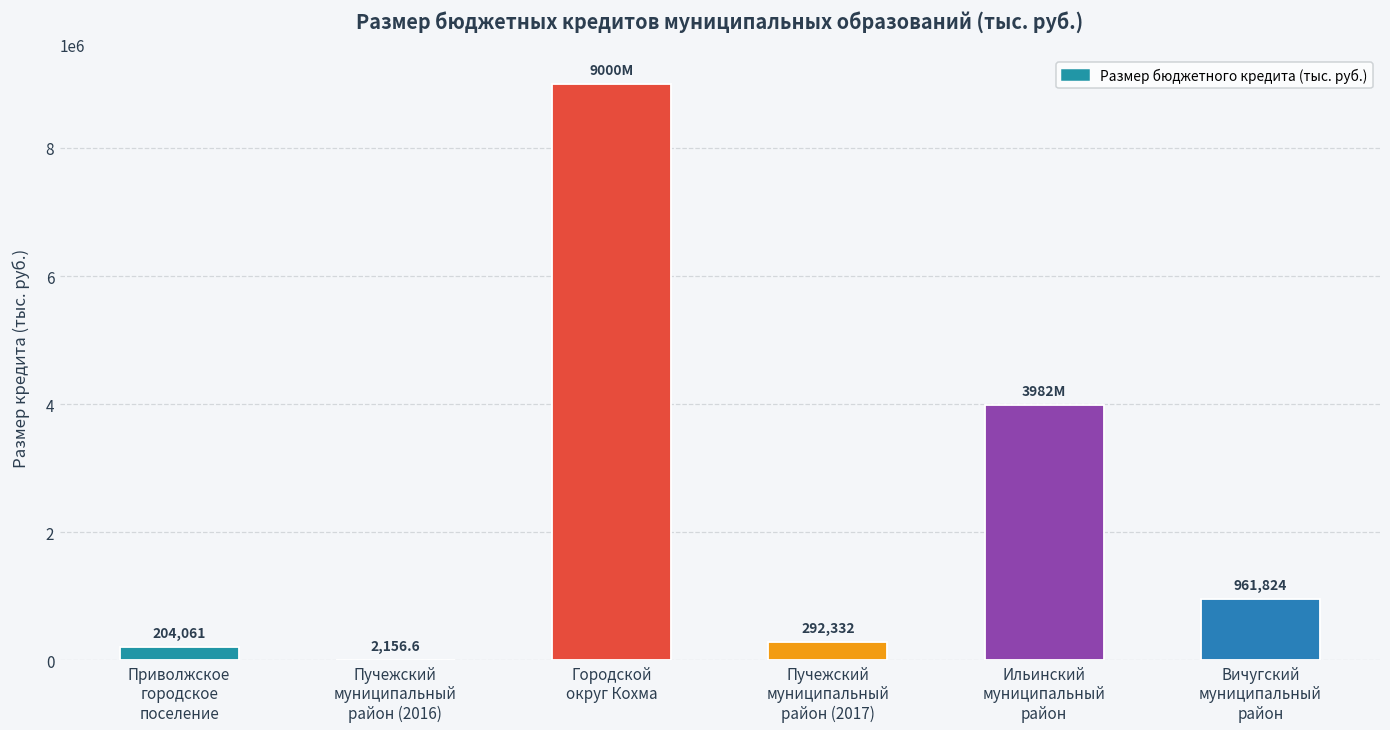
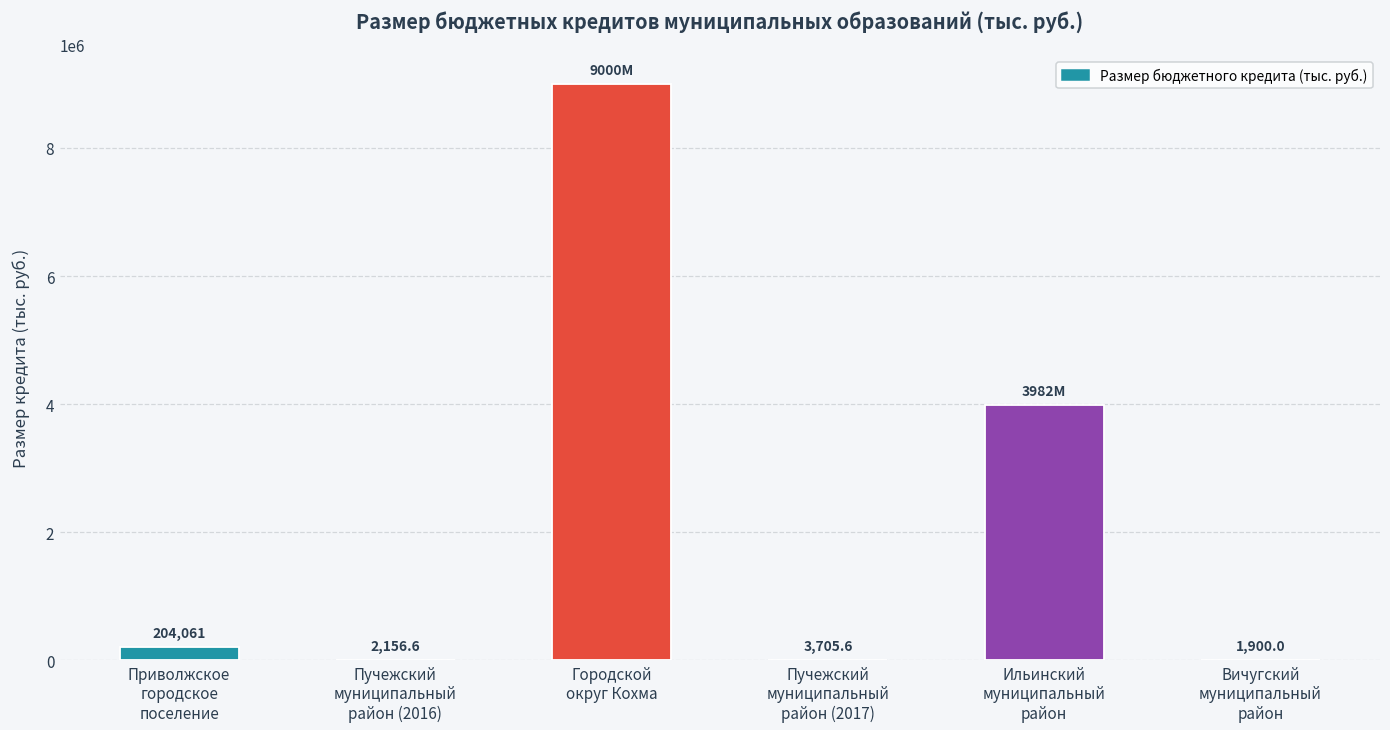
  {
    "Приволжское городское поселение": "204,061",
    "Пучежский муниципальный район (2016)": "2,156.6",
-   "Пучежский муниципальный район (2017)": "292,332",
-   "Вичугский муниципальный район": "961,824"
+   "Пучежский муниципальный район (2017)": "3,705.6",
+   "Вичугский муниципальный район": "1,900.0"
  }
